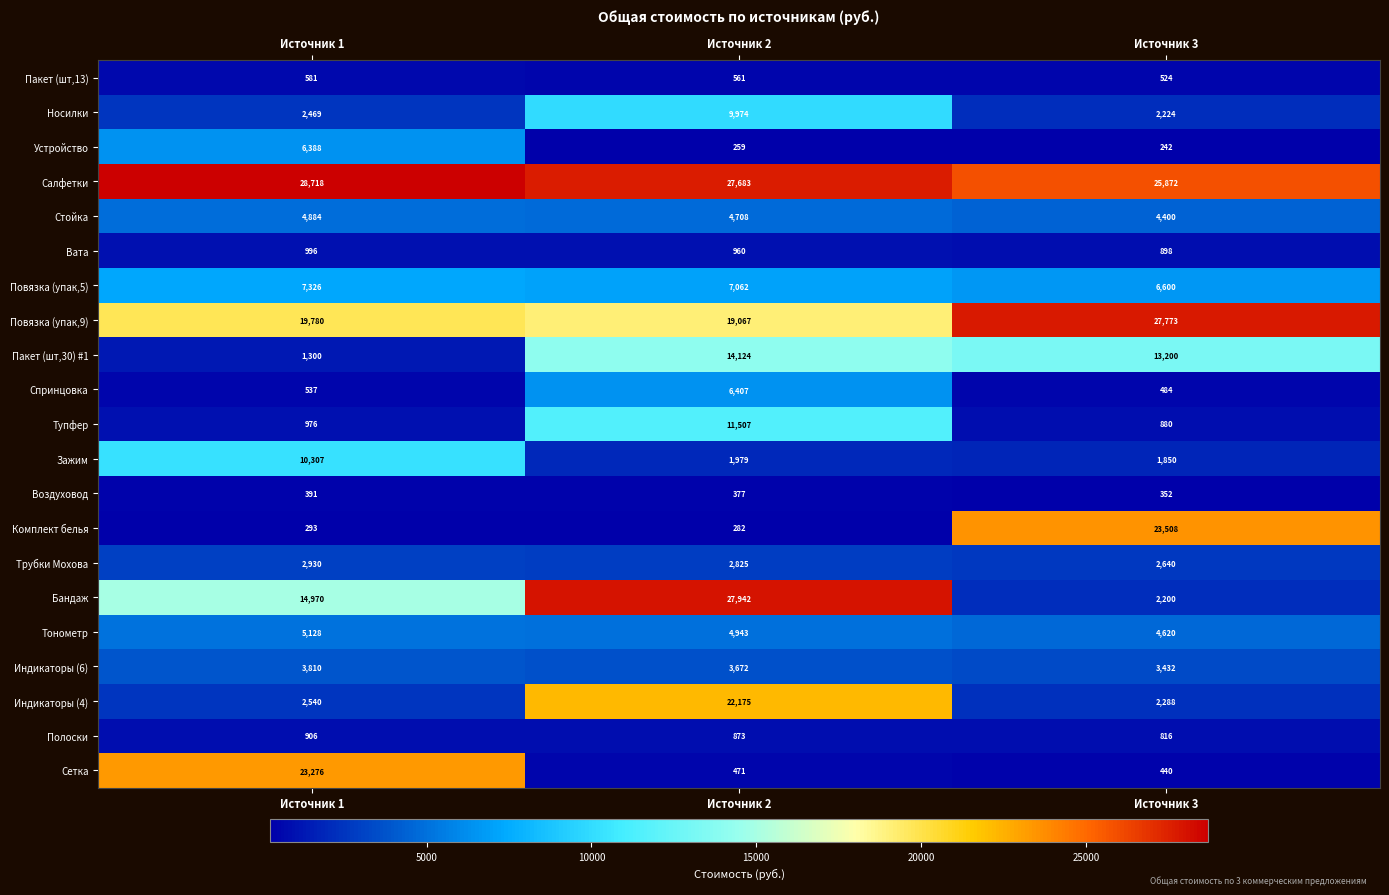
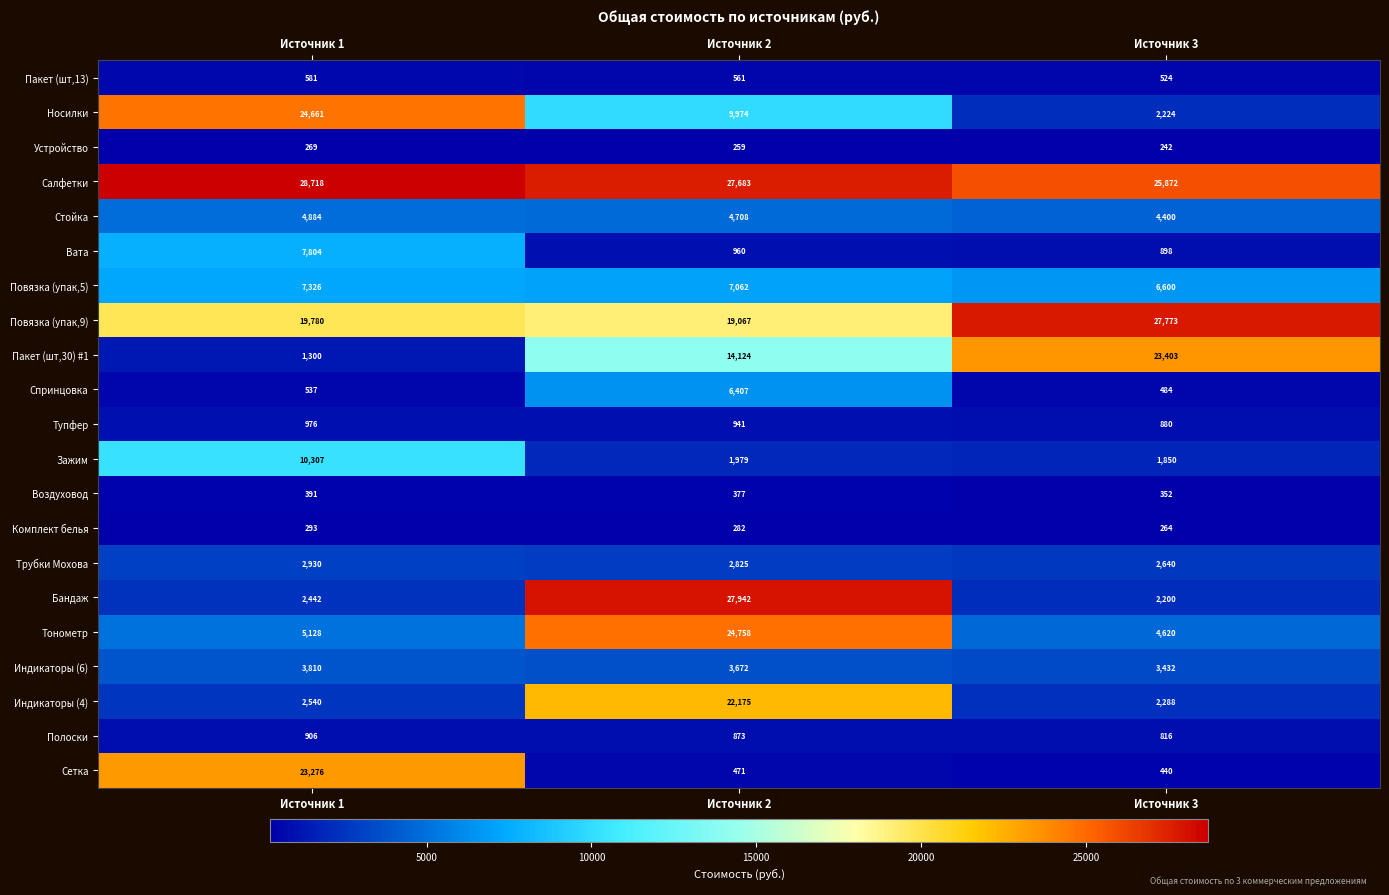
  {
    "Пакет (шт,13)": {
      "Источник 1": "581",
      "Источник 2": "561",
      "Источник 3": "524"
    },
    "Носилки": {
-     "Источник 1": "2,469",
+     "Источник 1": "24,661",
      "Источник 2": "9,974",
      "Источник 3": "2,224"
    },
    "Устройство": {
-     "Источник 1": "6,388",
+     "Источник 1": "269",
      "Источник 2": "259",
      "Источник 3": "242"
    },
    "Салфетки": {
      "Источник 1": "28,718",
      "Источник 2": "27,683",
      "Источник 3": "25,872"
    },
    "Стойка": {
      "Источник 1": "4,884",
      "Источник 2": "4,708",
      "Источник 3": "4,400"
    },
    "Вата": {
-     "Источник 1": "996",
+     "Источник 1": "7,804",
      "Источник 2": "960",
      "Источник 3": "898"
    },
    "Повязка (упак,5)": {
      "Источник 1": "7,326",
      "Источник 2": "7,062",
      "Источник 3": "6,600"
    },
    "Повязка (упак,9)": {
      "Источник 1": "19,780",
      "Источник 2": "19,067",
      "Источник 3": "27,773"
    },
    "Пакет (шт,30) #1": {
      "Источник 1": "1,300",
      "Источник 2": "14,124",
-     "Источник 3": "13,200"
+     "Источник 3": "23,403"
    },
    "Спринцовка": {
      "Источник 1": "537",
      "Источник 2": "6,407",
      "Источник 3": "484"
    },
    "Тупфер": {
      "Источник 1": "976",
-     "Источник 2": "11,507",
+     "Источник 2": "941",
      "Источник 3": "880"
    },
    "Зажим": {
      "Источник 1": "10,307",
      "Источник 2": "1,979",
      "Источник 3": "1,850"
    },
    "Воздуховод": {
      "Источник 1": "391",
      "Источник 2": "377",
      "Источник 3": "352"
    },
    "Комплект белья": {
      "Источник 1": "293",
      "Источник 2": "282",
-     "Источник 3": "23,508"
+     "Источник 3": "264"
    },
    "Трубки Мохова": {
      "Источник 1": "2,930",
      "Источник 2": "2,825",
      "Источник 3": "2,640"
    },
    "Бандаж": {
-     "Источник 1": "14,970",
+     "Источник 1": "2,442",
      "Источник 2": "27,942",
      "Источник 3": "2,200"
    },
    "Тонометр": {
      "Источник 1": "5,128",
-     "Источник 2": "4,943",
+     "Источник 2": "24,758",
      "Источник 3": "4,620"
    },
    "Индикаторы (6)": {
      "Источник 1": "3,810",
      "Источник 2": "3,672",
      "Источник 3": "3,432"
    },
    "Индикаторы (4)": {
      "Источник 1": "2,540",
      "Источник 2": "22,175",
      "Источник 3": "2,288"
    },
    "Полоски": {
      "Источник 1": "906",
      "Источник 2": "873",
      "Источник 3": "816"
    },
    "Сетка": {
      "Источник 1": "23,276",
      "Источник 2": "471",
      "Источник 3": "440"
    }
  }
